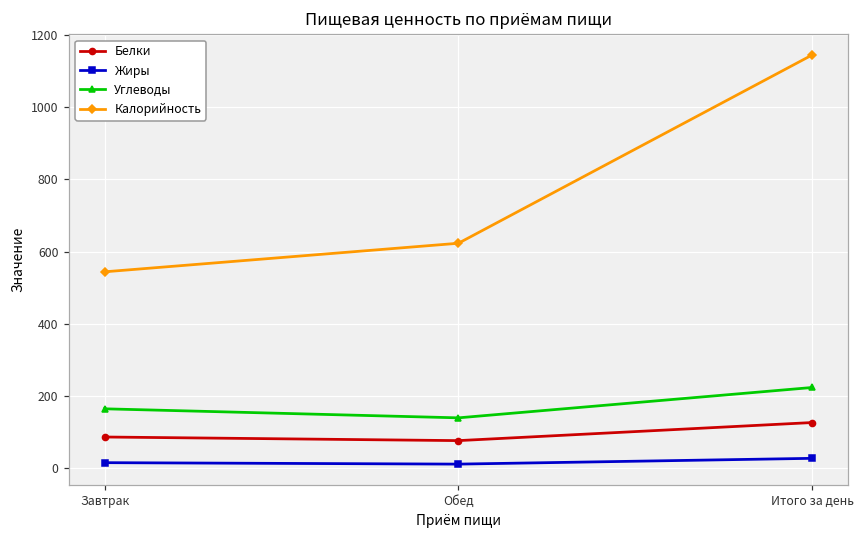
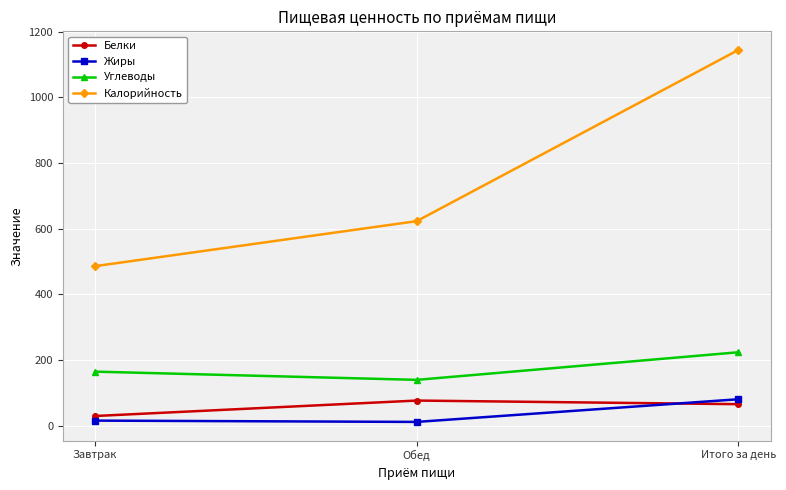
  {
    "Белки": {
-     "Завтрак": 90,
+     "Завтрак": 30,
      "Обед": 80,
-     "Итого за день": 130
+     "Итого за день": 70
    },
    "Жиры": {
      "Завтрак": 20,
      "Обед": 10,
-     "Итого за день": 30
+     "Итого за день": 80
    },
    "Углеводы": {
      "Завтрак": 170,
      "Обед": 140,
      "Итого за день": 220
    },
    "Калорийность": {
-     "Завтрак": 540,
+     "Завтрак": 490,
      "Обед": 620,
      "Итого за день": 1140
    }
  }
